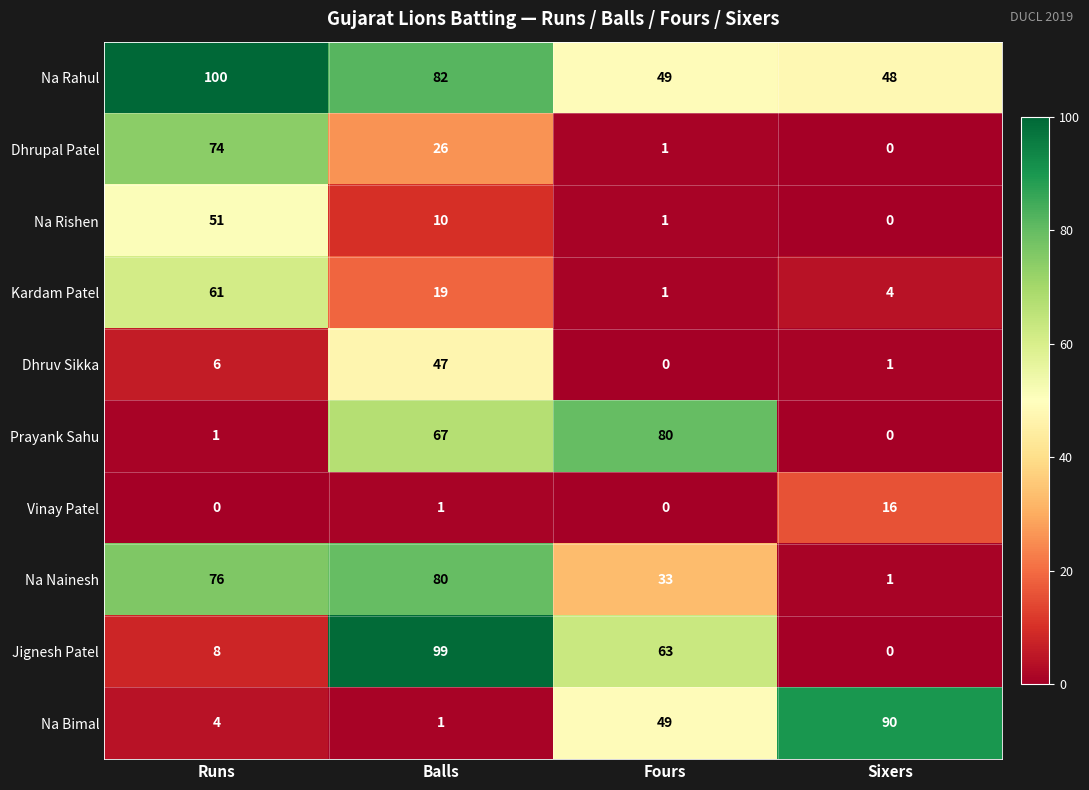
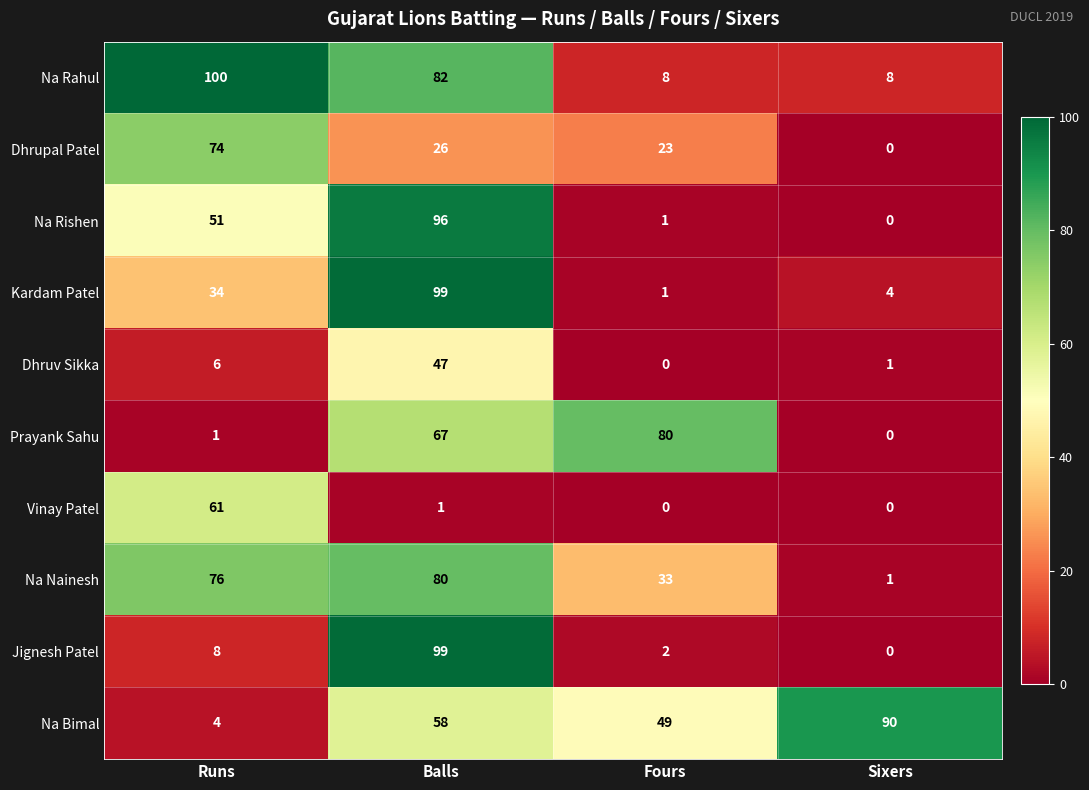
  {
    "Na Rahul": {
      "Runs": 100,
      "Balls": 82,
-     "Fours": 49,
-     "Sixers": 48
+     "Fours": 8,
+     "Sixers": 8
    },
    "Dhrupal Patel": {
      "Runs": 74,
      "Balls": 26,
-     "Fours": 1,
+     "Fours": 23,
      "Sixers": 0
    },
    "Na Rishen": {
      "Runs": 51,
-     "Balls": 10,
+     "Balls": 96,
      "Fours": 1,
      "Sixers": 0
    },
    "Kardam Patel": {
-     "Runs": 61,
-     "Balls": 19,
+     "Runs": 34,
+     "Balls": 99,
      "Fours": 1,
      "Sixers": 4
    },
    "Dhruv Sikka": {
      "Runs": 6,
      "Balls": 47,
      "Fours": 0,
      "Sixers": 1
    },
    "Prayank Sahu": {
      "Runs": 1,
      "Balls": 67,
      "Fours": 80,
      "Sixers": 0
    },
    "Vinay Patel": {
-     "Runs": 0,
+     "Runs": 61,
      "Balls": 1,
      "Fours": 0,
-     "Sixers": 16
+     "Sixers": 0
    },
    "Na Nainesh": {
      "Runs": 76,
      "Balls": 80,
      "Fours": 33,
      "Sixers": 1
    },
    "Jignesh Patel": {
      "Runs": 8,
      "Balls": 99,
-     "Fours": 63,
+     "Fours": 2,
      "Sixers": 0
    },
    "Na Bimal": {
      "Runs": 4,
-     "Balls": 1,
+     "Balls": 58,
      "Fours": 49,
      "Sixers": 90
    }
  }
